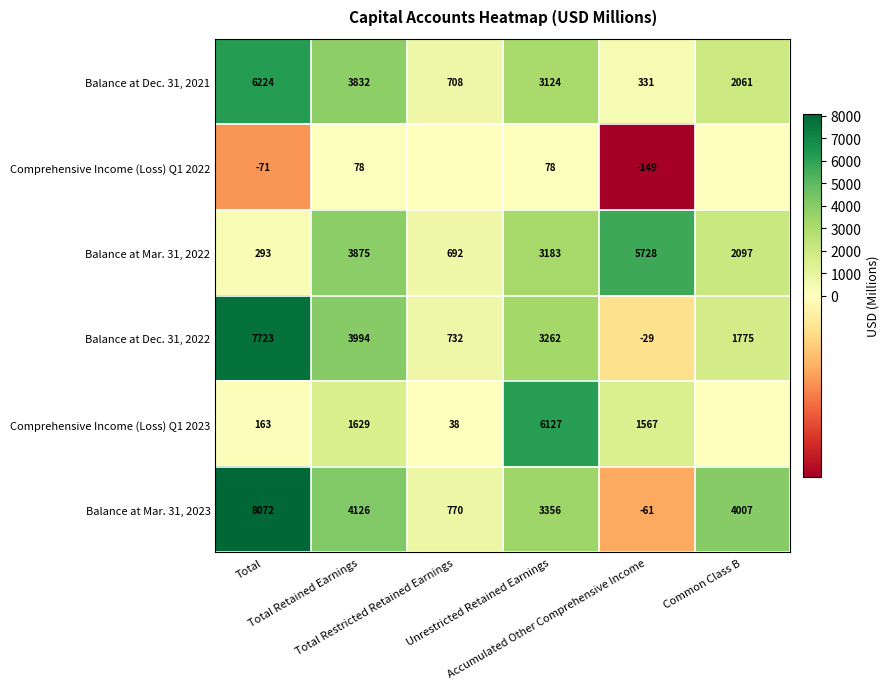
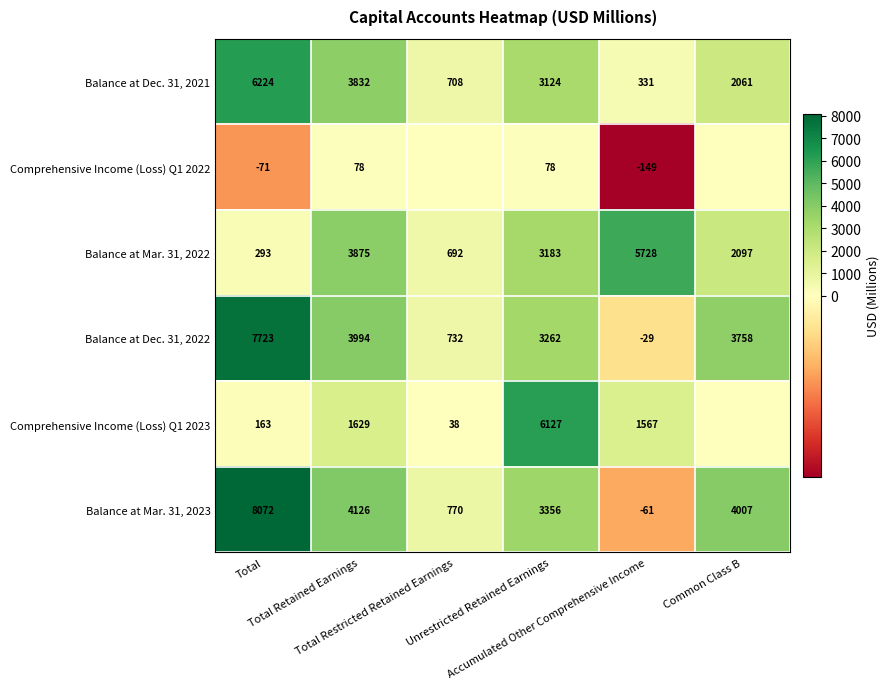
  {
    "Balance at Dec. 31, 2021": {
      "Total": 6224,
      "Total Retained Earnings": 3832,
      "Total Restricted Retained Earnings": 708,
      "Unrestricted Retained Earnings": 3124,
      "Accumulated Other Comprehensive Income": 331,
      "Common Class B": 2061
    },
    "Comprehensive Income (Loss) Q1 2022": {
      "Total": -71,
      "Total Retained Earnings": 78,
      "Unrestricted Retained Earnings": 78,
      "Accumulated Other Comprehensive Income": -149
    },
    "Balance at Mar. 31, 2022": {
      "Total": 293,
      "Total Retained Earnings": 3875,
      "Total Restricted Retained Earnings": 692,
      "Unrestricted Retained Earnings": 3183,
      "Accumulated Other Comprehensive Income": 5728,
      "Common Class B": 2097
    },
    "Balance at Dec. 31, 2022": {
      "Total": 7723,
      "Total Retained Earnings": 3994,
      "Total Restricted Retained Earnings": 732,
      "Unrestricted Retained Earnings": 3262,
      "Accumulated Other Comprehensive Income": -29,
-     "Common Class B": 1775
+     "Common Class B": 3758
    },
    "Comprehensive Income (Loss) Q1 2023": {
      "Total": 163,
      "Total Retained Earnings": 1629,
      "Total Restricted Retained Earnings": 38,
      "Unrestricted Retained Earnings": 6127,
      "Accumulated Other Comprehensive Income": 1567
    },
    "Balance at Mar. 31, 2023": {
      "Total": 8072,
      "Total Retained Earnings": 4126,
      "Total Restricted Retained Earnings": 770,
      "Unrestricted Retained Earnings": 3356,
      "Accumulated Other Comprehensive Income": -61,
      "Common Class B": 4007
    }
  }
